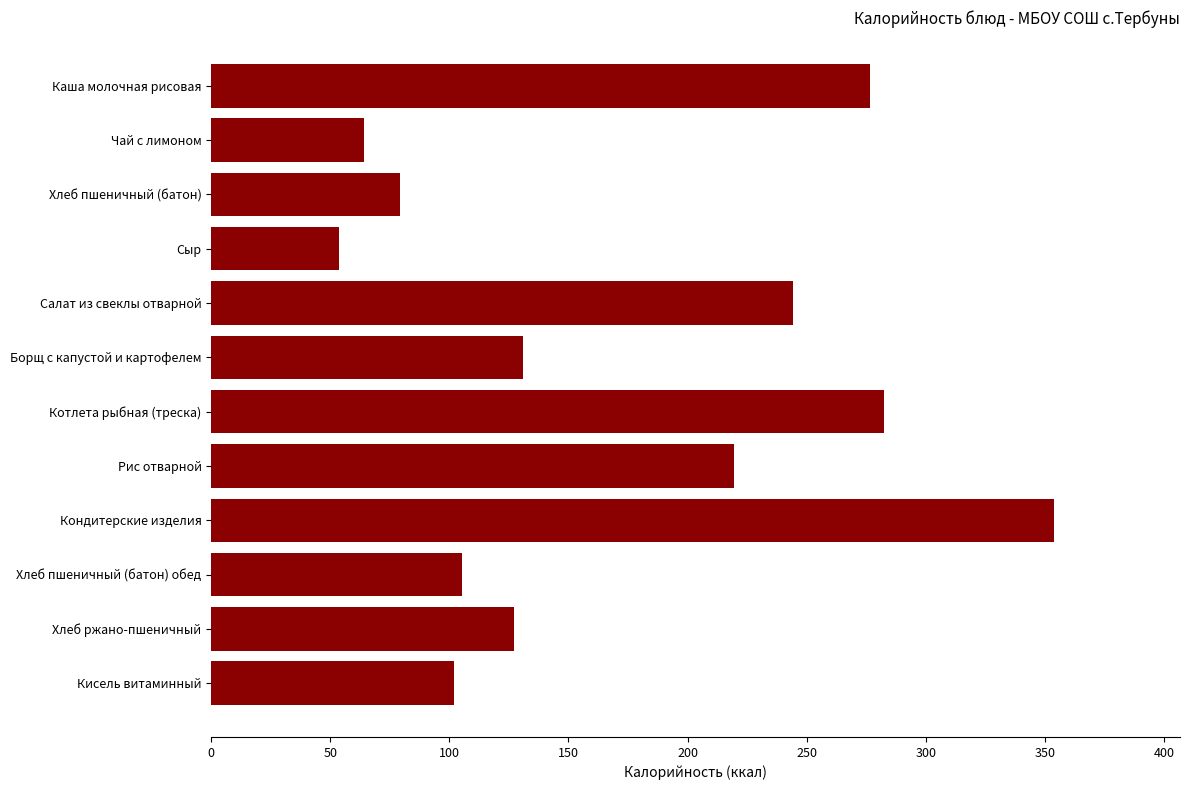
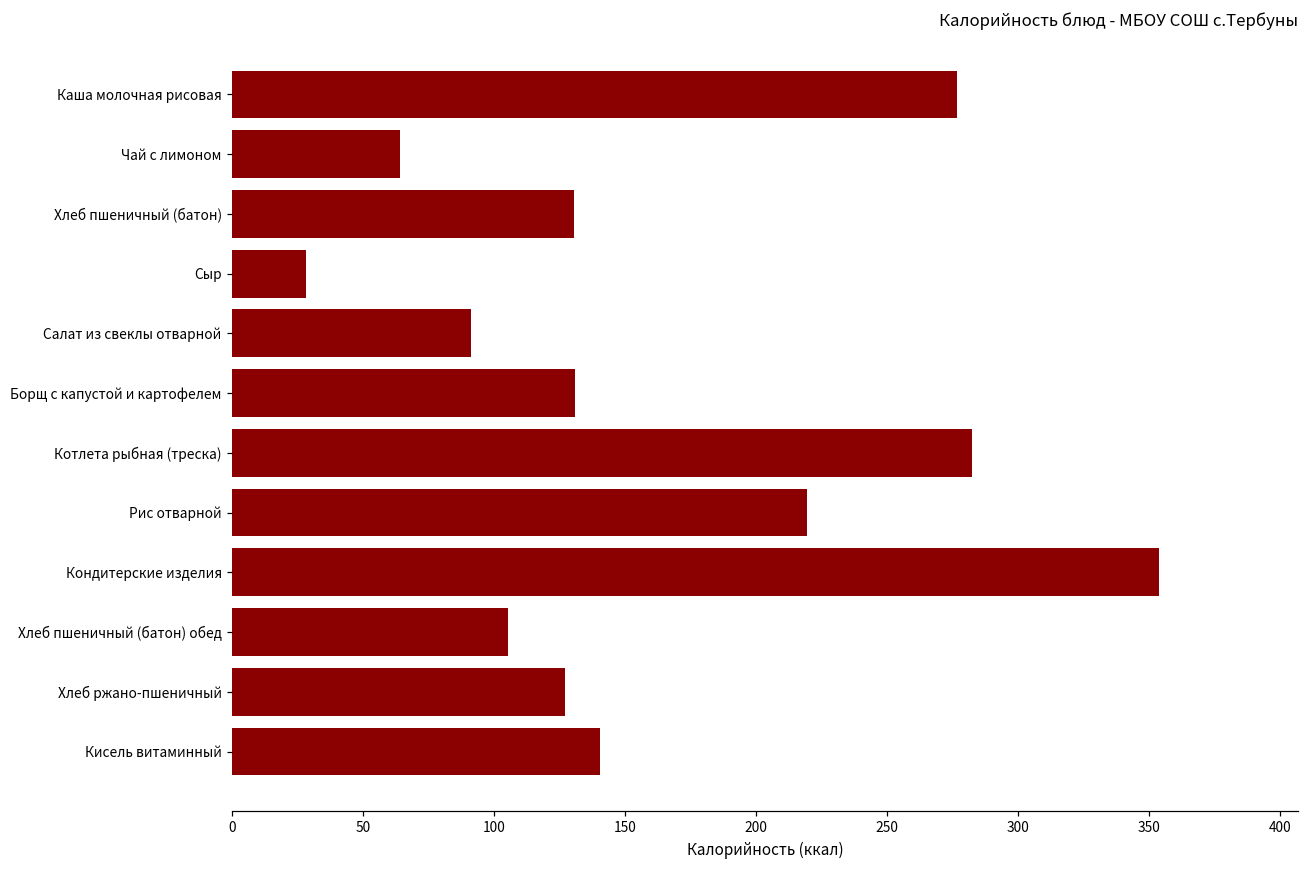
  {
    "Каша молочная рисовая": 277,
    "Чай с лимоном": 64,
-   "Хлеб пшеничный (батон)": 79,
-   "Сыр": 54,
-   "Салат из свеклы отварной": 244,
+   "Хлеб пшеничный (батон)": 131,
+   "Сыр": 28,
+   "Салат из свеклы отварной": 91,
    "Борщ с капустой и картофелем": 131,
    "Котлета рыбная (треска)": 283,
    "Рис отварной": 219,
    "Кондитерские изделия": 354,
    "Хлеб пшеничный (батон) обед": 105,
    "Хлеб ржано-пшеничный": 127,
-   "Кисель витаминный": 102
+   "Кисель витаминный": 140
  }
